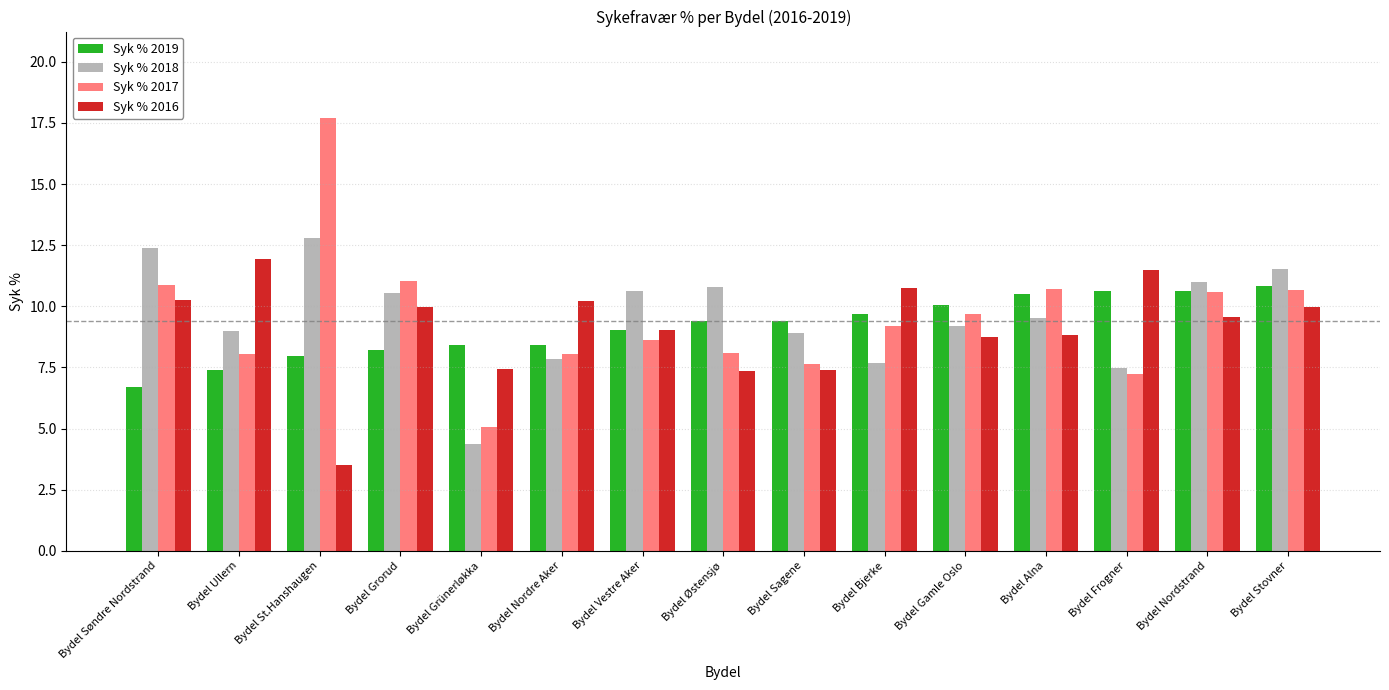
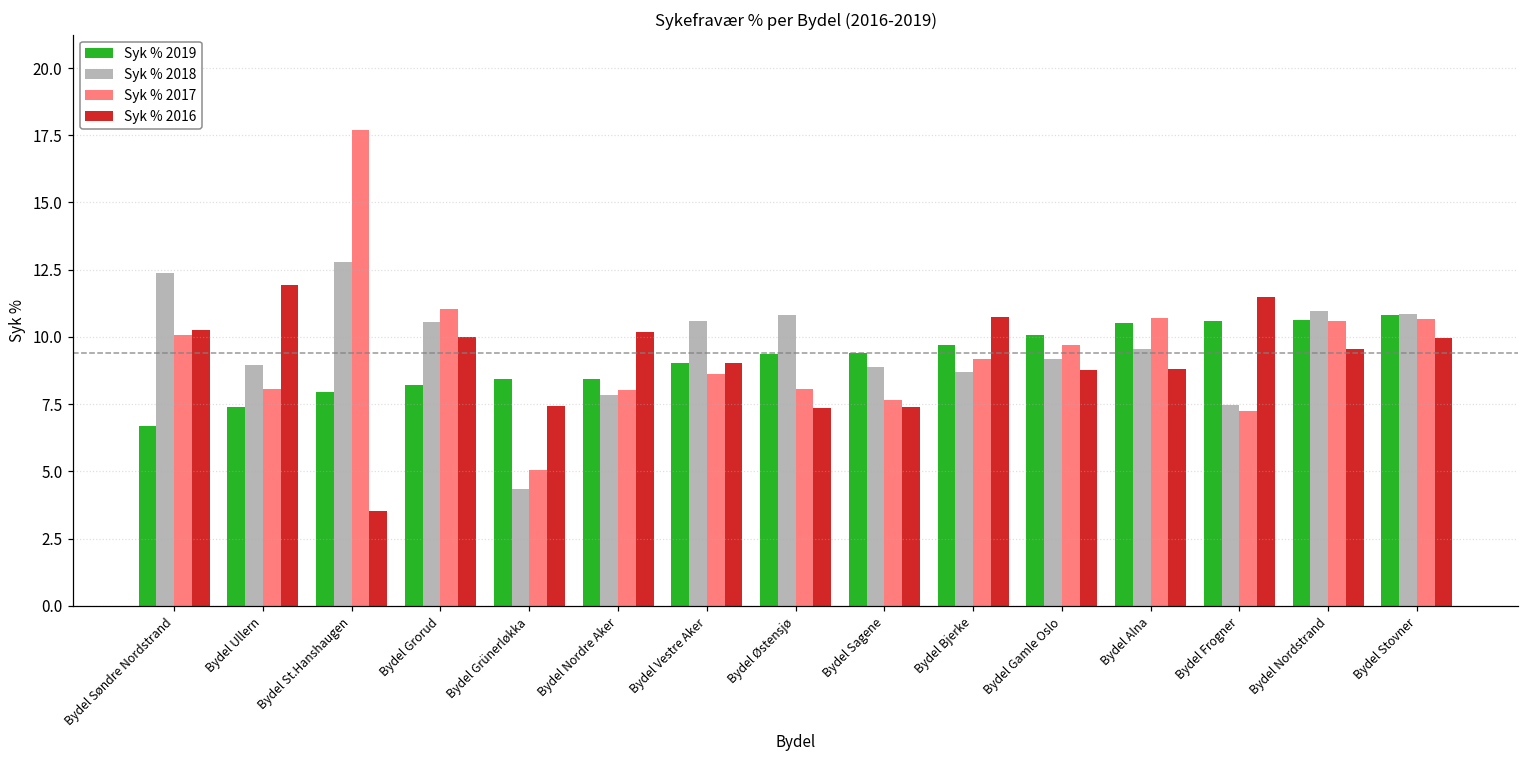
  {
    "Syk % 2019": {
      "Bydel Søndre Nordstrand": 6.7,
      "Bydel Ullern": 7.4,
      "Bydel St.Hanshaugen": 8.0,
      "Bydel Grorud": 8.2,
      "Bydel Grünerløkka": 8.4,
      "Bydel Nordre Aker": 8.4,
      "Bydel Vestre Aker": 9.0,
      "Bydel Østensjø": 9.4,
      "Bydel Sagene": 9.4,
      "Bydel Bjerke": 9.7,
      "Bydel Gamle Oslo": 10.1,
      "Bydel Alna": 10.5,
      "Bydel Frogner": 10.6,
      "Bydel Nordstrand": 10.6,
      "Bydel Stovner": 10.8
    },
    "Syk % 2018": {
      "Bydel Søndre Nordstrand": 12.4,
      "Bydel Ullern": 9.0,
      "Bydel St.Hanshaugen": 12.8,
      "Bydel Grorud": 10.6,
      "Bydel Grünerløkka": 4.4,
      "Bydel Nordre Aker": 7.8,
      "Bydel Vestre Aker": 10.6,
      "Bydel Østensjø": 10.8,
      "Bydel Sagene": 8.9,
-     "Bydel Bjerke": 7.7,
+     "Bydel Bjerke": 8.7,
      "Bydel Gamle Oslo": 9.2,
      "Bydel Alna": 9.5,
      "Bydel Frogner": 7.5,
      "Bydel Nordstrand": 11.0,
-     "Bydel Stovner": 11.5
+     "Bydel Stovner": 10.9
    },
    "Syk % 2017": {
-     "Bydel Søndre Nordstrand": 10.9,
+     "Bydel Søndre Nordstrand": 10.1,
      "Bydel Ullern": 8.1,
      "Bydel St.Hanshaugen": 17.7,
      "Bydel Grorud": 11.0,
      "Bydel Grünerløkka": 5.1,
      "Bydel Nordre Aker": 8.0,
      "Bydel Vestre Aker": 8.6,
      "Bydel Østensjø": 8.1,
      "Bydel Sagene": 7.7,
      "Bydel Bjerke": 9.2,
      "Bydel Gamle Oslo": 9.7,
      "Bydel Alna": 10.7,
      "Bydel Frogner": 7.2,
      "Bydel Nordstrand": 10.6,
      "Bydel Stovner": 10.7
    },
    "Syk % 2016": {
      "Bydel Søndre Nordstrand": 10.3,
      "Bydel Ullern": 11.9,
      "Bydel St.Hanshaugen": 3.5,
      "Bydel Grorud": 10.0,
      "Bydel Grünerløkka": 7.4,
      "Bydel Nordre Aker": 10.2,
      "Bydel Vestre Aker": 9.0,
      "Bydel Østensjø": 7.4,
      "Bydel Sagene": 7.4,
      "Bydel Bjerke": 10.7,
      "Bydel Gamle Oslo": 8.8,
      "Bydel Alna": 8.8,
      "Bydel Frogner": 11.5,
      "Bydel Nordstrand": 9.6,
      "Bydel Stovner": 10.0
    }
  }
